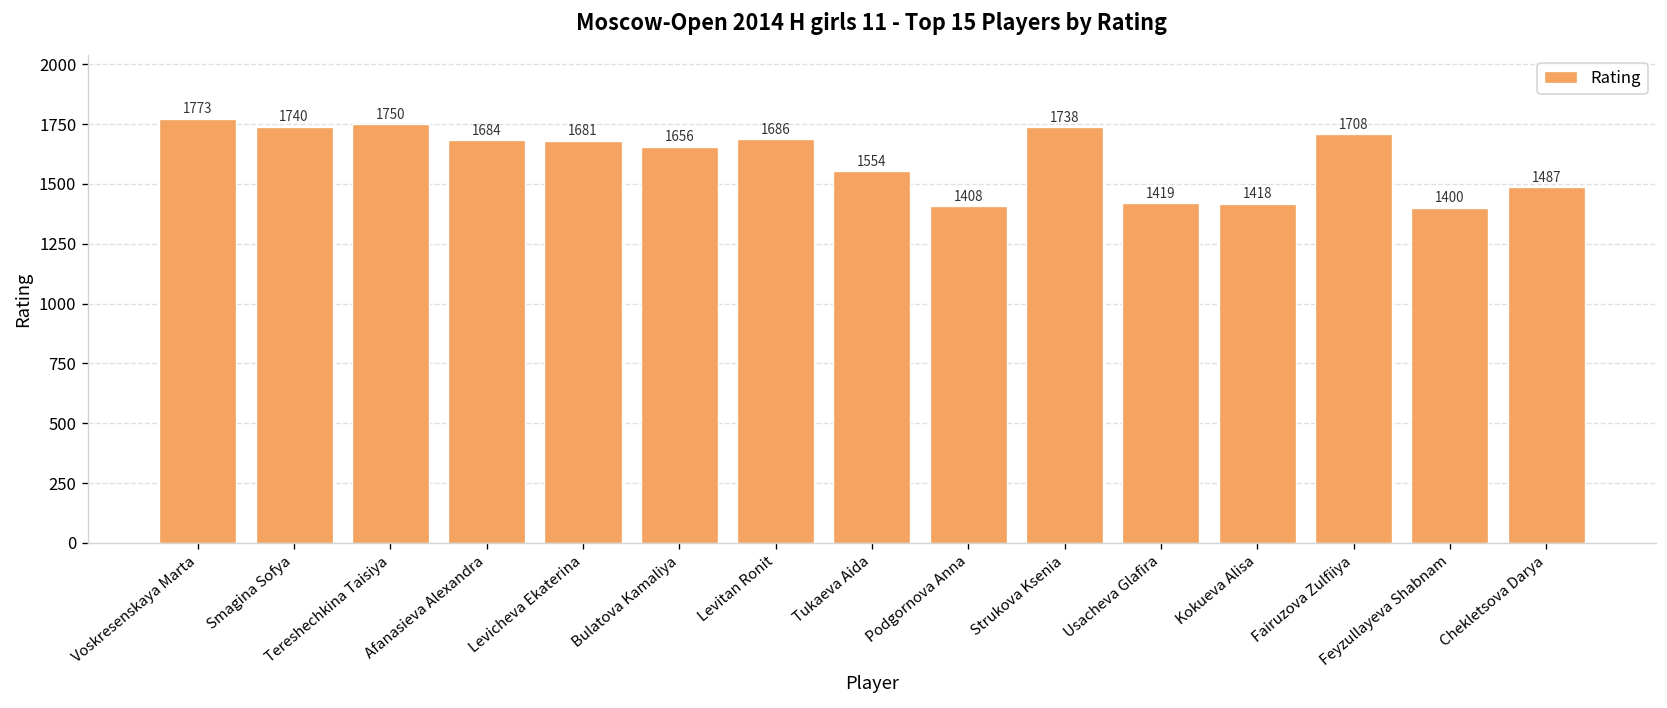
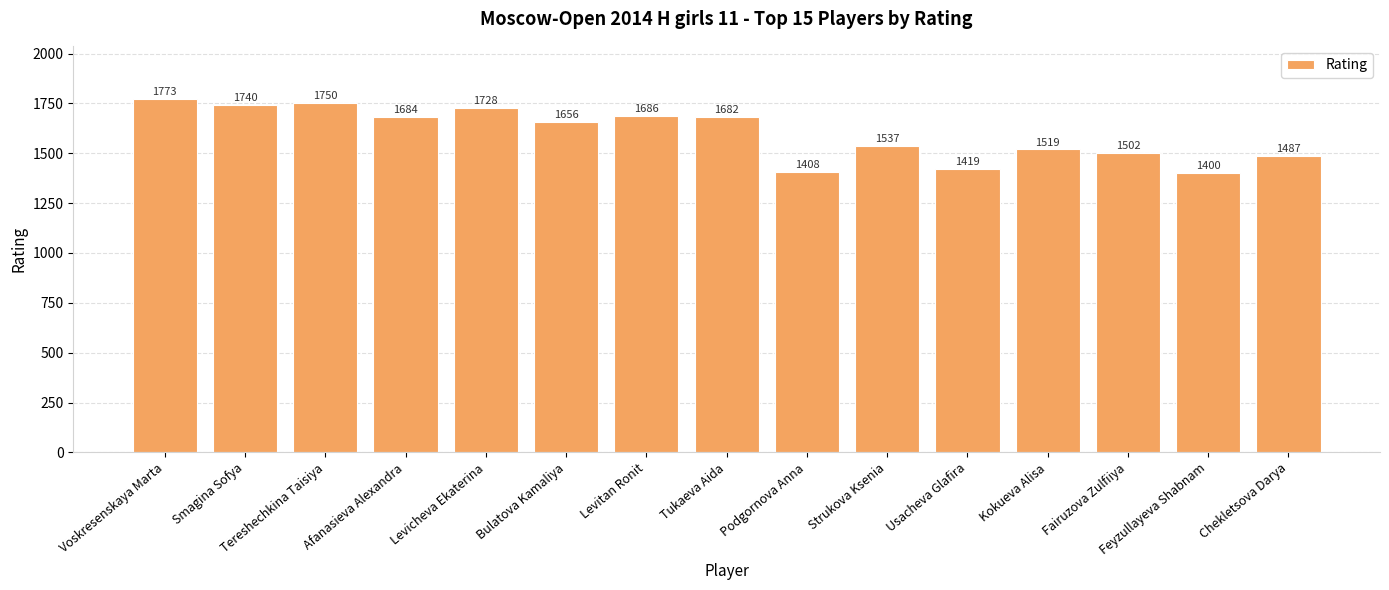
  {
    "Voskresenskaya Marta": 1773,
    "Smagina Sofya": 1740,
    "Tereshechkina Taisiya": 1750,
    "Afanasieva Alexandra": 1684,
-   "Levicheva Ekaterina": 1681,
+   "Levicheva Ekaterina": 1728,
    "Bulatova Kamaliya": 1656,
    "Levitan Ronit": 1686,
-   "Tukaeva Aida": 1554,
+   "Tukaeva Aida": 1682,
    "Podgornova Anna": 1408,
-   "Strukova Ksenia": 1738,
+   "Strukova Ksenia": 1537,
    "Usacheva Glafira": 1419,
-   "Kokueva Alisa": 1418,
-   "Fairuzova Zulfiiya": 1708,
+   "Kokueva Alisa": 1519,
+   "Fairuzova Zulfiiya": 1502,
    "Feyzullayeva Shabnam": 1400,
    "Chekletsova Darya": 1487
  }
